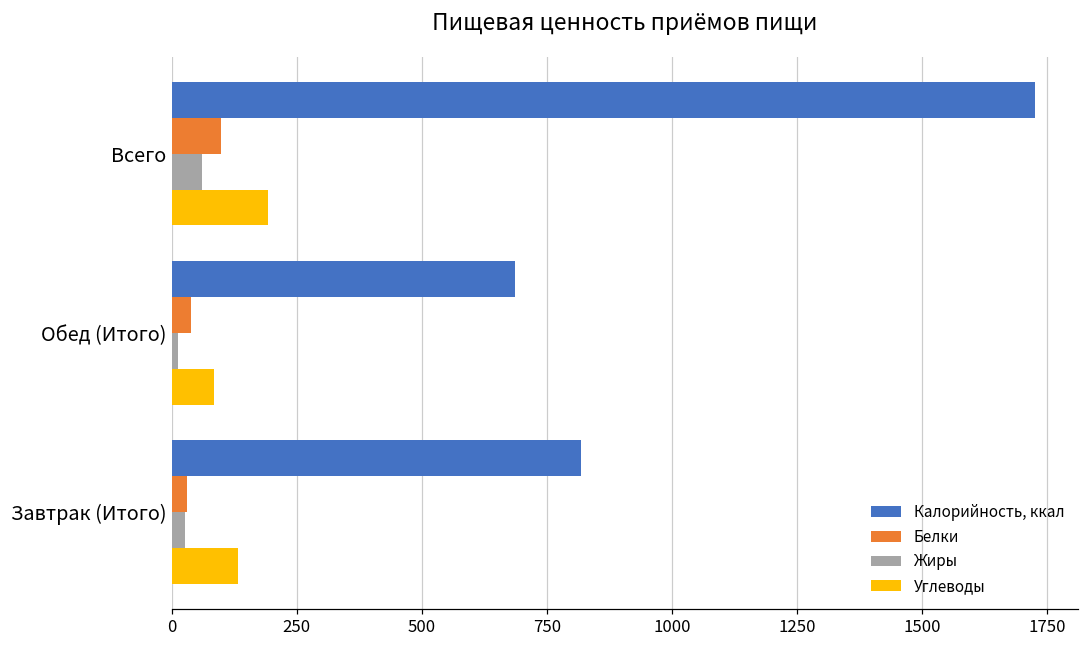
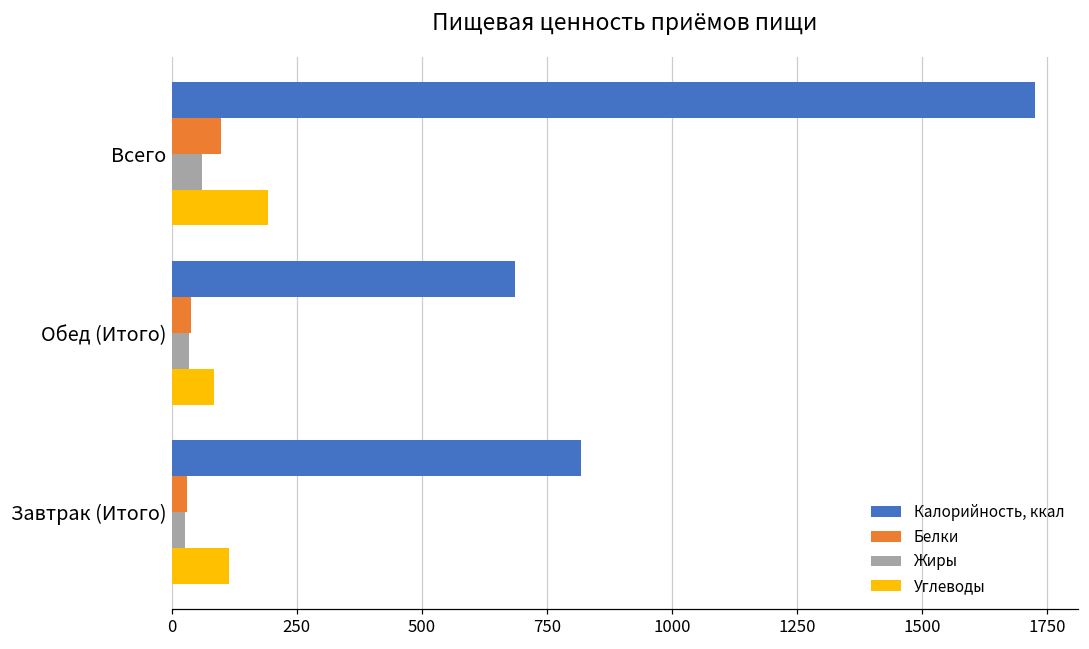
  {
    "Калорийность, ккал": {
      "Всего": 1730,
      "Обед (Итого)": 690,
      "Завтрак (Итого)": 820
    },
    "Белки": {
      "Всего": 100,
      "Обед (Итого)": 40,
      "Завтрак (Итого)": 30
    },
    "Жиры": {
      "Всего": 60,
-     "Обед (Итого)": 10,
+     "Обед (Итого)": 30,
      "Завтрак (Итого)": 30
    },
    "Углеводы": {
      "Всего": 190,
      "Обед (Итого)": 80,
-     "Завтрак (Итого)": 130
+     "Завтрак (Итого)": 110
    }
  }
